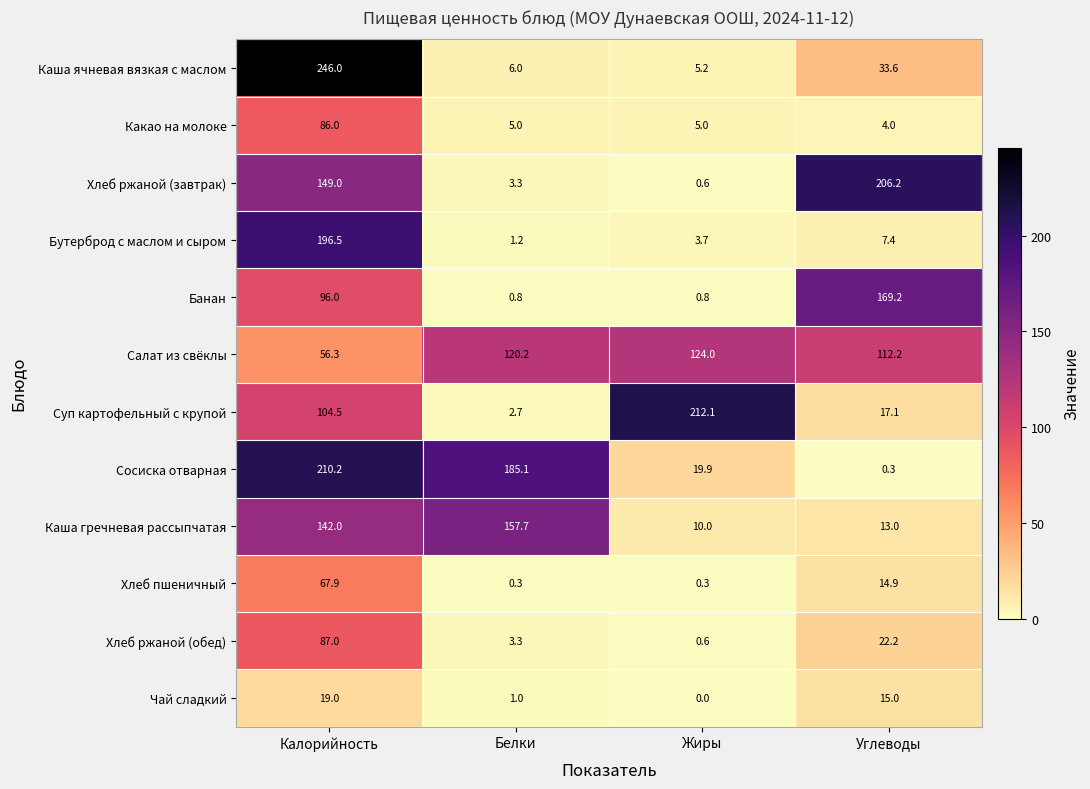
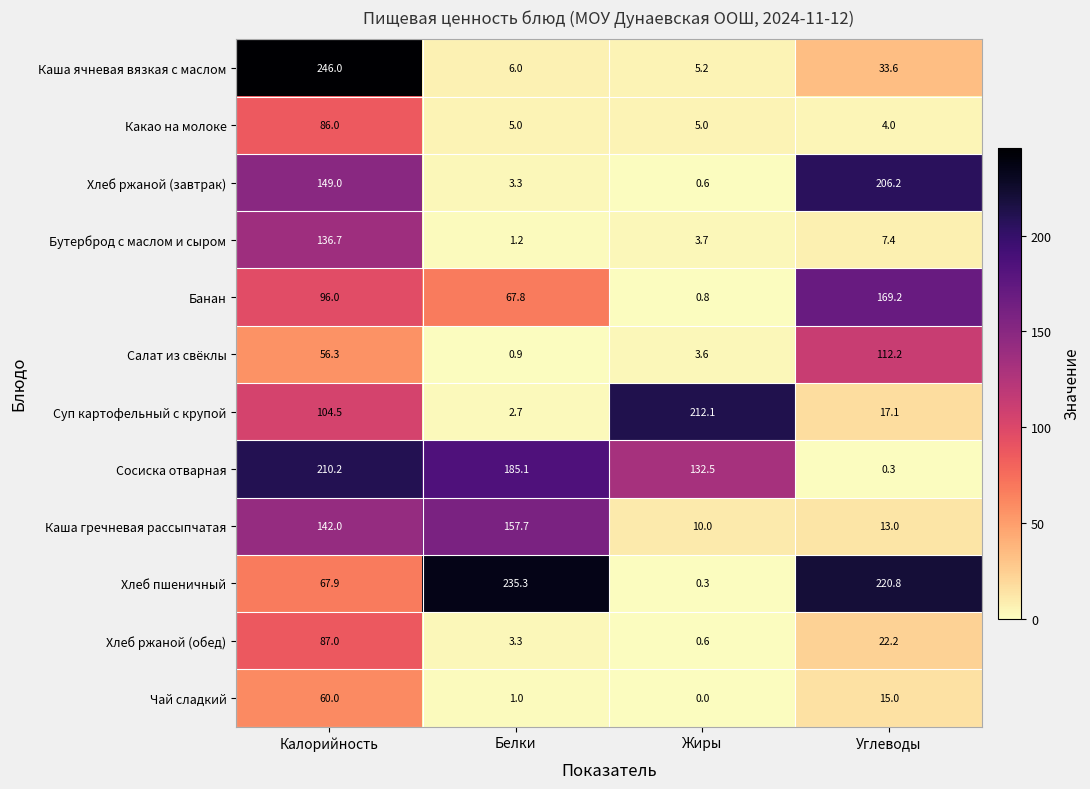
  {
    "Каша ячневая вязкая с маслом": {
      "Калорийность": 246.0,
      "Белки": 6.0,
      "Жиры": 5.2,
      "Углеводы": 33.6
    },
    "Какао на молоке": {
      "Калорийность": 86.0,
      "Белки": 5.0,
      "Жиры": 5.0,
      "Углеводы": 4.0
    },
    "Хлеб ржаной (завтрак)": {
      "Калорийность": 149.0,
      "Белки": 3.3,
      "Жиры": 0.6,
      "Углеводы": 206.2
    },
    "Бутерброд с маслом и сыром": {
-     "Калорийность": 196.5,
+     "Калорийность": 136.7,
      "Белки": 1.2,
      "Жиры": 3.7,
      "Углеводы": 7.4
    },
    "Банан": {
      "Калорийность": 96.0,
-     "Белки": 0.8,
+     "Белки": 67.8,
      "Жиры": 0.8,
      "Углеводы": 169.2
    },
    "Салат из свёклы": {
      "Калорийность": 56.3,
-     "Белки": 120.2,
-     "Жиры": 124.0,
+     "Белки": 0.9,
+     "Жиры": 3.6,
      "Углеводы": 112.2
    },
    "Суп картофельный с крупой": {
      "Калорийность": 104.5,
      "Белки": 2.7,
      "Жиры": 212.1,
      "Углеводы": 17.1
    },
    "Сосиска отварная": {
      "Калорийность": 210.2,
      "Белки": 185.1,
-     "Жиры": 19.9,
+     "Жиры": 132.5,
      "Углеводы": 0.3
    },
    "Каша гречневая рассыпчатая": {
      "Калорийность": 142.0,
      "Белки": 157.7,
      "Жиры": 10.0,
      "Углеводы": 13.0
    },
    "Хлеб пшеничный": {
      "Калорийность": 67.9,
-     "Белки": 0.3,
+     "Белки": 235.3,
      "Жиры": 0.3,
-     "Углеводы": 14.9
+     "Углеводы": 220.8
    },
    "Хлеб ржаной (обед)": {
      "Калорийность": 87.0,
      "Белки": 3.3,
      "Жиры": 0.6,
      "Углеводы": 22.2
    },
    "Чай сладкий": {
-     "Калорийность": 19.0,
+     "Калорийность": 60.0,
      "Белки": 1.0,
      "Жиры": 0.0,
      "Углеводы": 15.0
    }
  }
